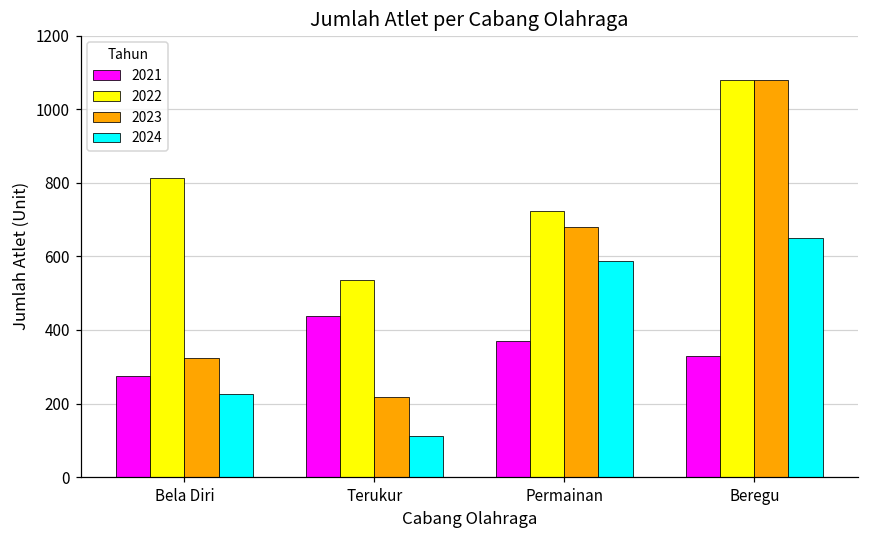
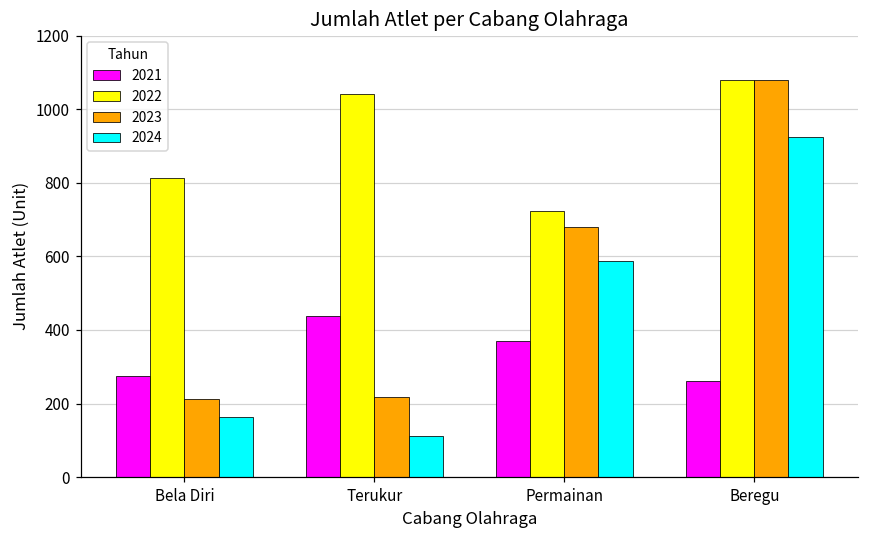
  {
    "2021": {
      "Bela Diri": 280,
      "Terukur": 440,
      "Permainan": 370,
-     "Beregu": 330
+     "Beregu": 260
    },
    "2022": {
      "Bela Diri": 810,
-     "Terukur": 540,
+     "Terukur": 1040,
      "Permainan": 720,
      "Beregu": 1080
    },
    "2023": {
-     "Bela Diri": 330,
+     "Bela Diri": 210,
      "Terukur": 220,
      "Permainan": 680,
      "Beregu": 1080
    },
    "2024": {
-     "Bela Diri": 230,
+     "Bela Diri": 160,
      "Terukur": 110,
      "Permainan": 590,
-     "Beregu": 650
+     "Beregu": 930
    }
  }
